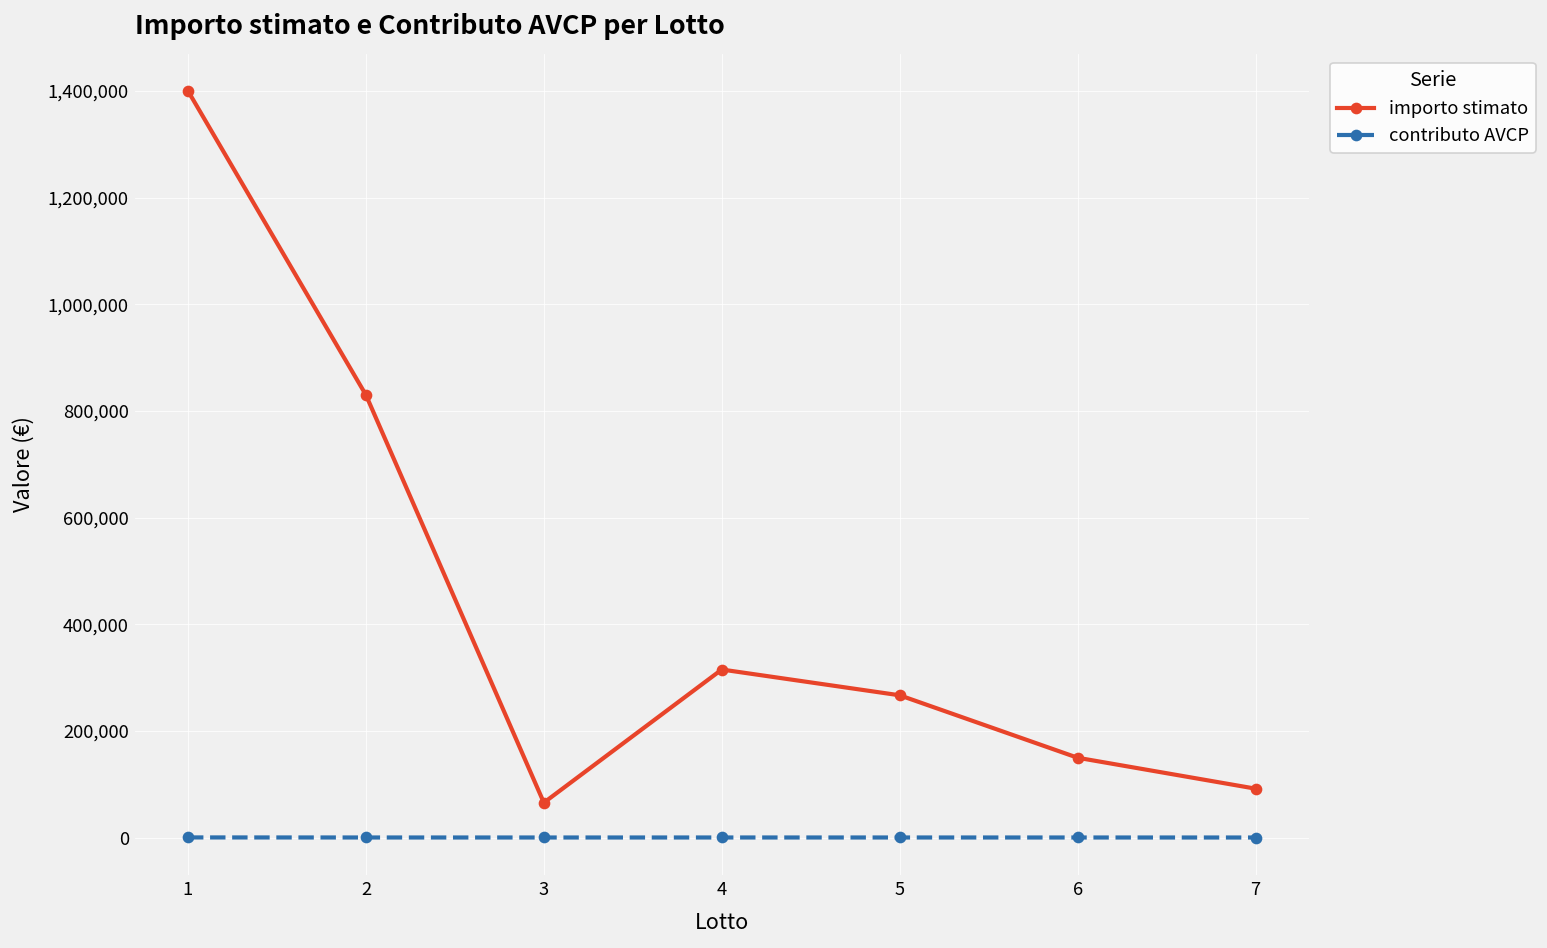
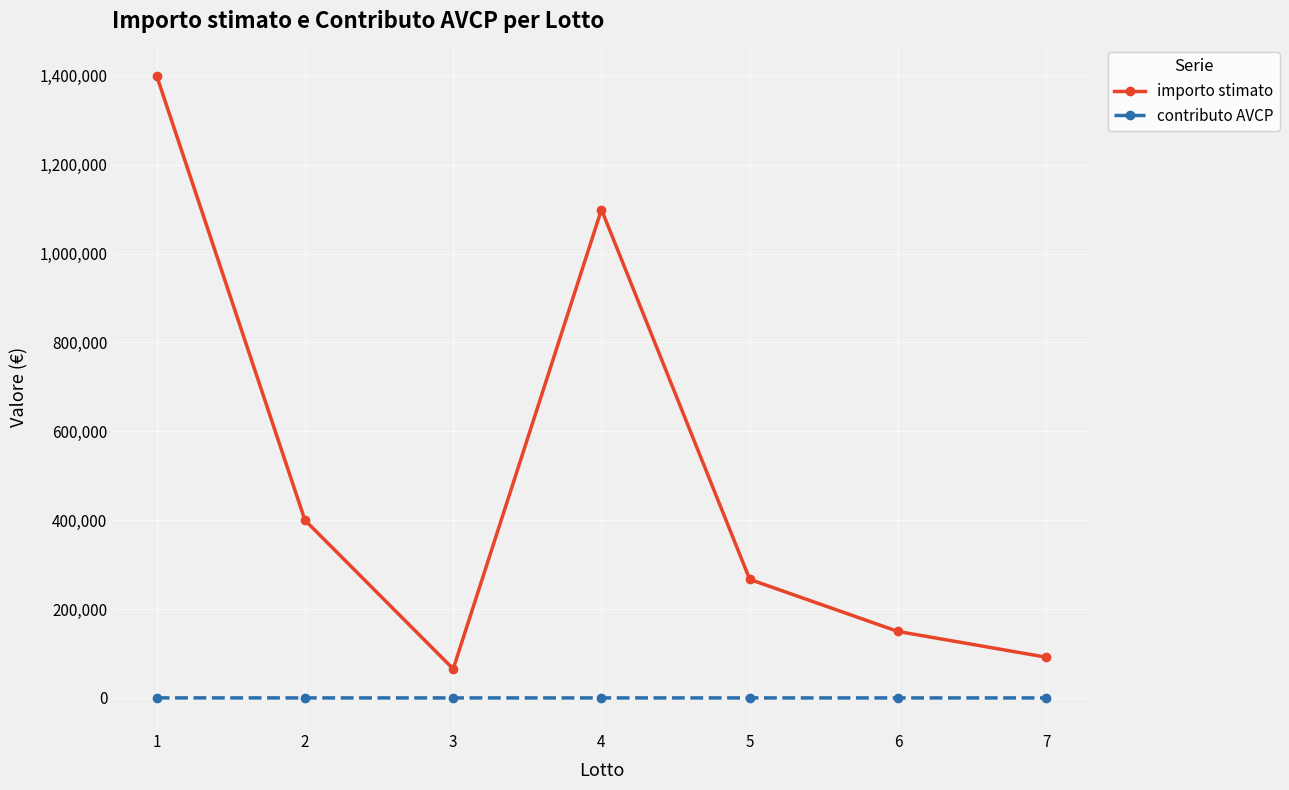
  {
    "importo stimato": {
      "1": "1,400,000",
-     "2": "830,000",
+     "2": "400,000",
      "3": "70,000",
-     "4": "320,000",
+     "4": "1,100,000",
      "5": "270,000",
      "6": "150,000",
      "7": "90,000"
    },
    "contributo AVCP": {
      "1": "0",
      "2": "0",
      "3": "0",
      "4": "0",
      "5": "0",
      "6": "0",
      "7": "0"
    }
  }
